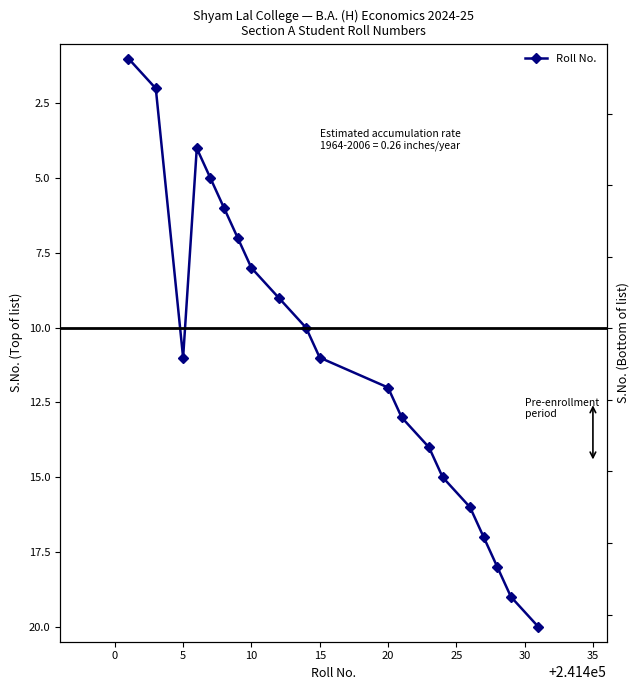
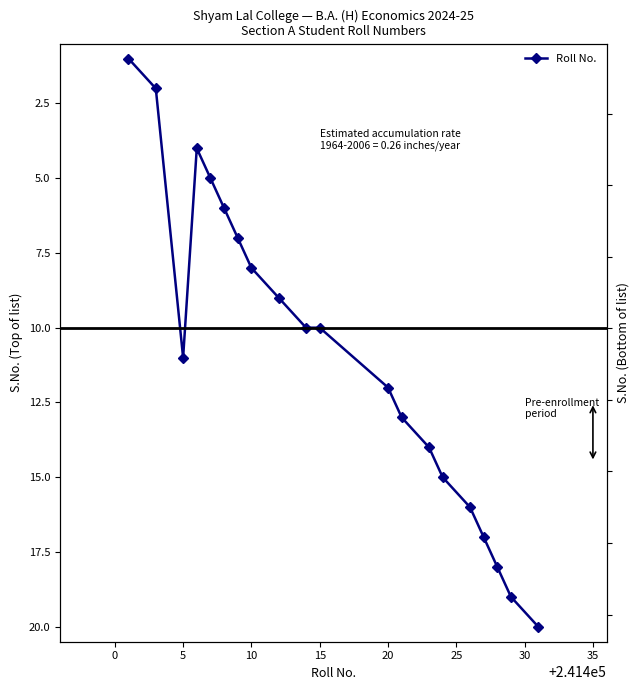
  {
    "5": 11,
    "10": 8,
-   "15": 11,
+   "15": 10,
    "20": 12
  }
